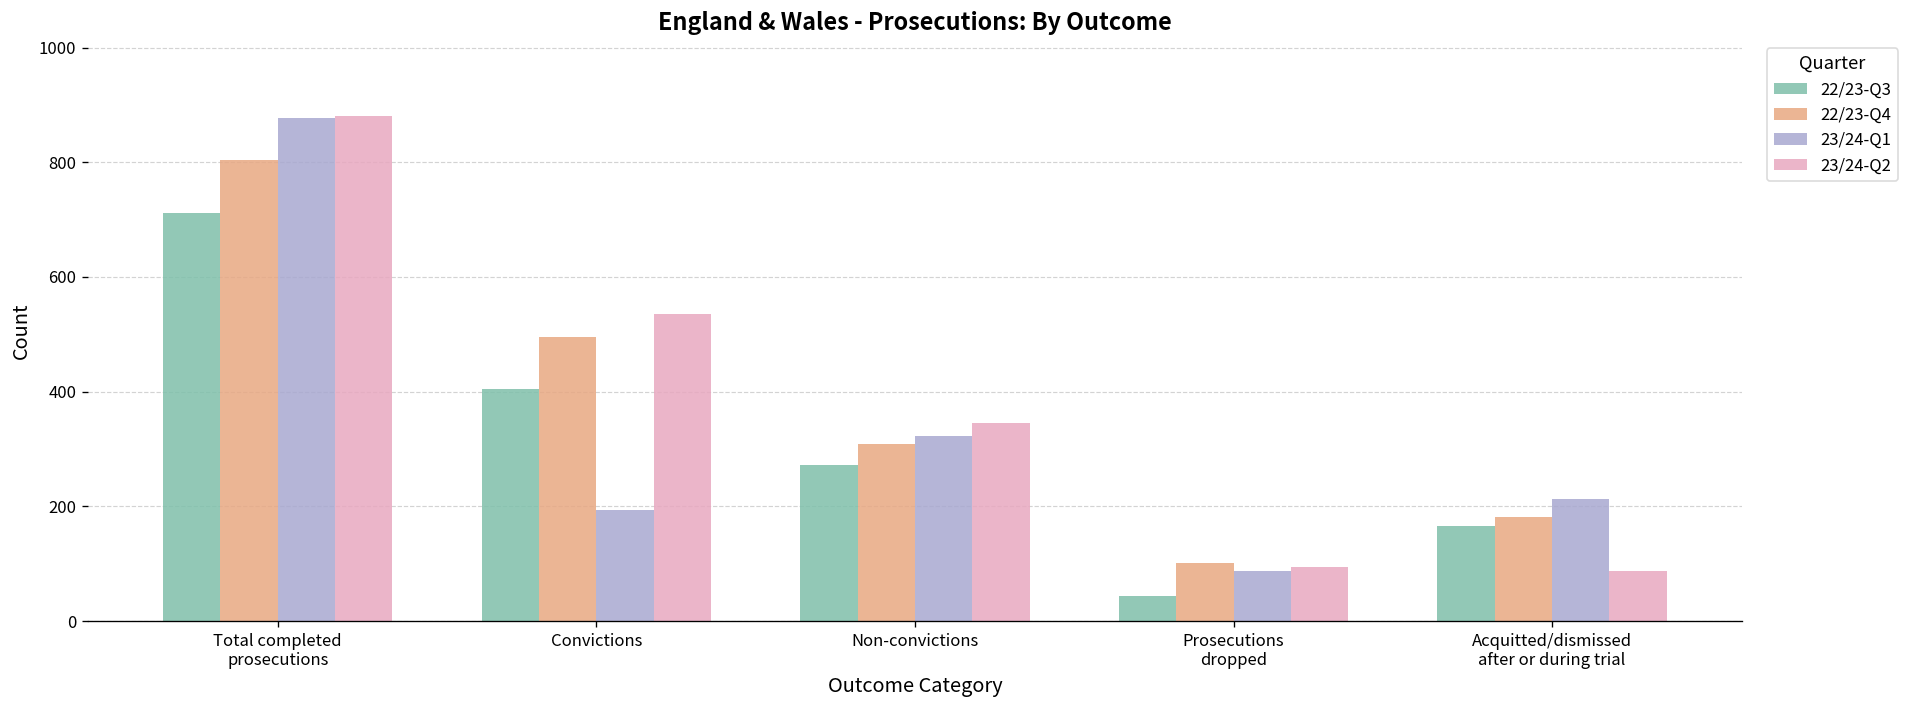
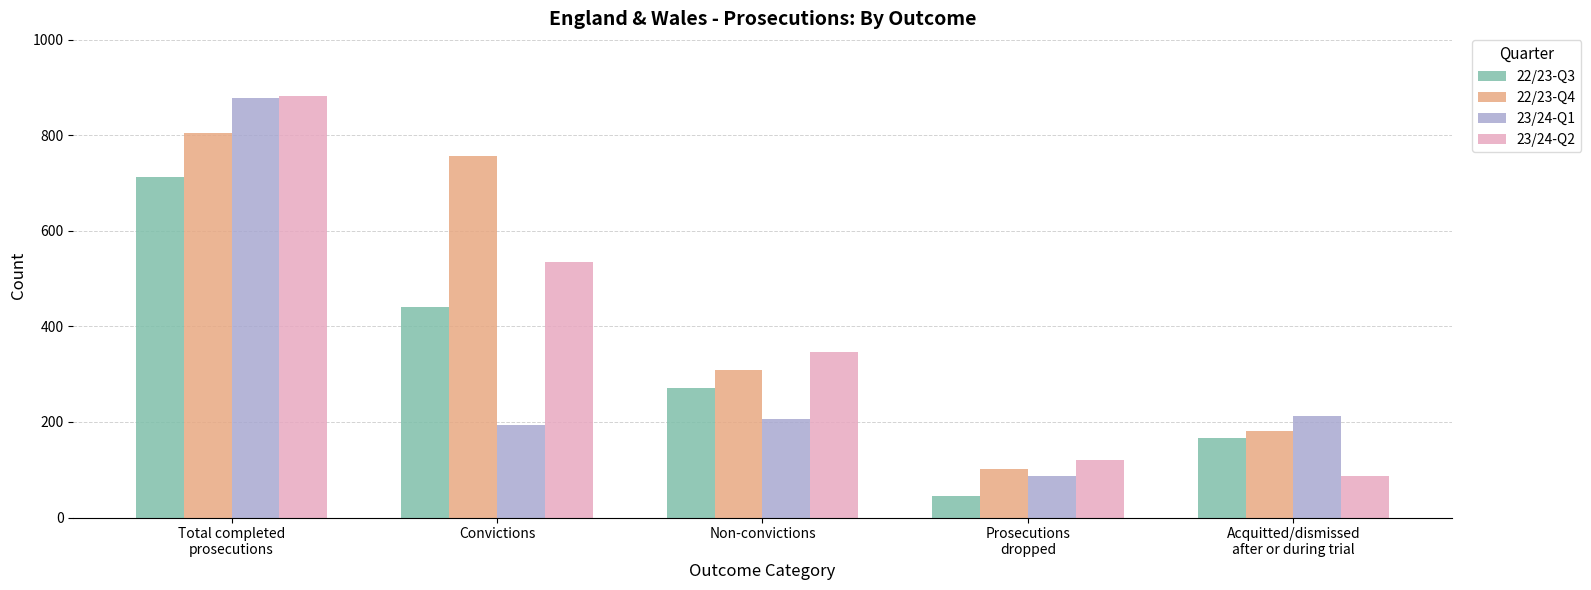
  {
    "22/23-Q3": {
      "Total completed prosecutions": 710,
-     "Convictions": 400,
+     "Convictions": 440,
      "Non-convictions": 270,
      "Prosecutions dropped": 40,
      "Acquitted/dismissed after or during trial": 170
    },
    "22/23-Q4": {
      "Total completed prosecutions": 800,
-     "Convictions": 500,
+     "Convictions": 760,
      "Non-convictions": 310,
      "Prosecutions dropped": 100,
      "Acquitted/dismissed after or during trial": 180
    },
    "23/24-Q1": {
      "Total completed prosecutions": 880,
      "Convictions": 190,
-     "Non-convictions": 320,
+     "Non-convictions": 210,
      "Prosecutions dropped": 90,
      "Acquitted/dismissed after or during trial": 210
    },
    "23/24-Q2": {
      "Total completed prosecutions": 880,
      "Convictions": 540,
      "Non-convictions": 350,
-     "Prosecutions dropped": 90,
+     "Prosecutions dropped": 120,
      "Acquitted/dismissed after or during trial": 90
    }
  }
